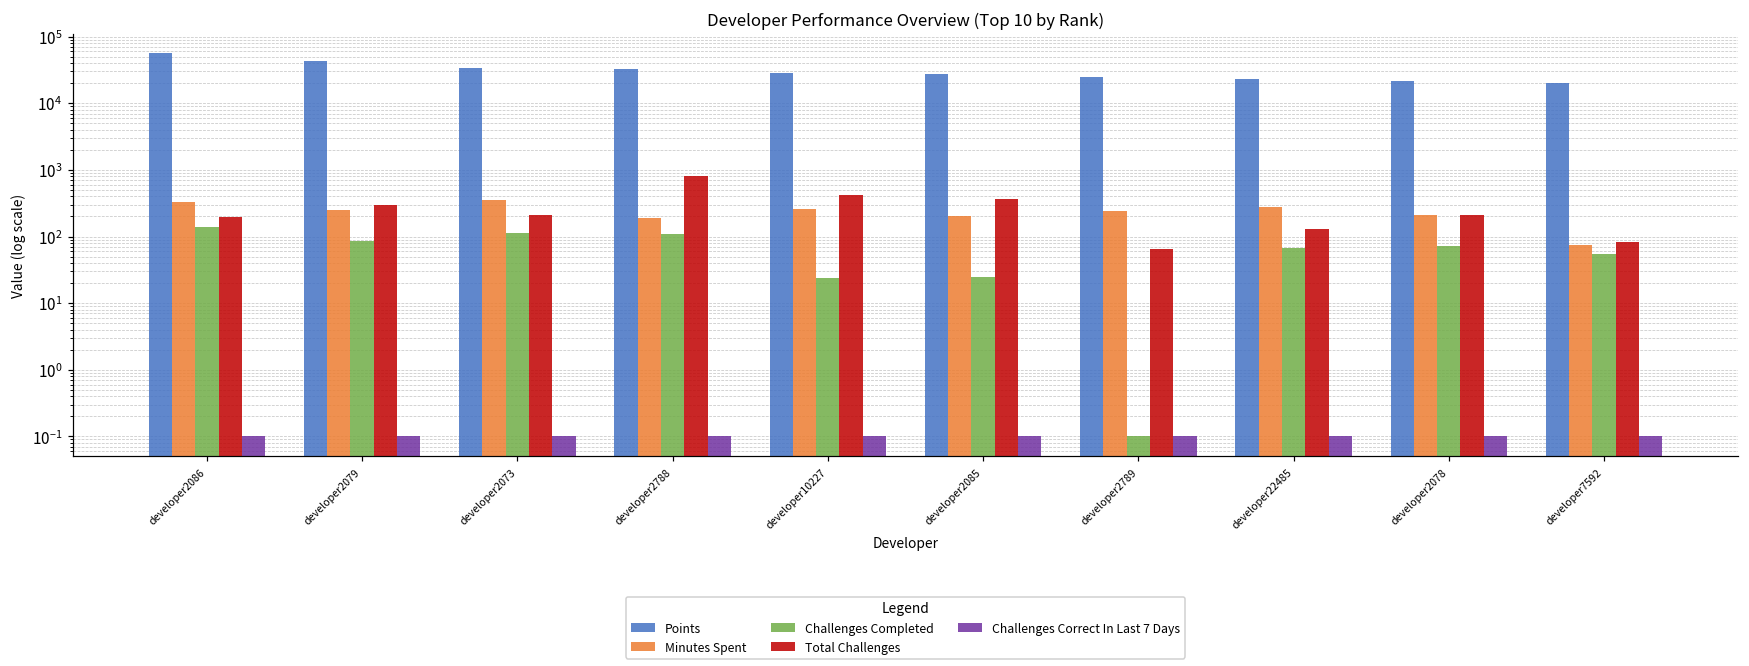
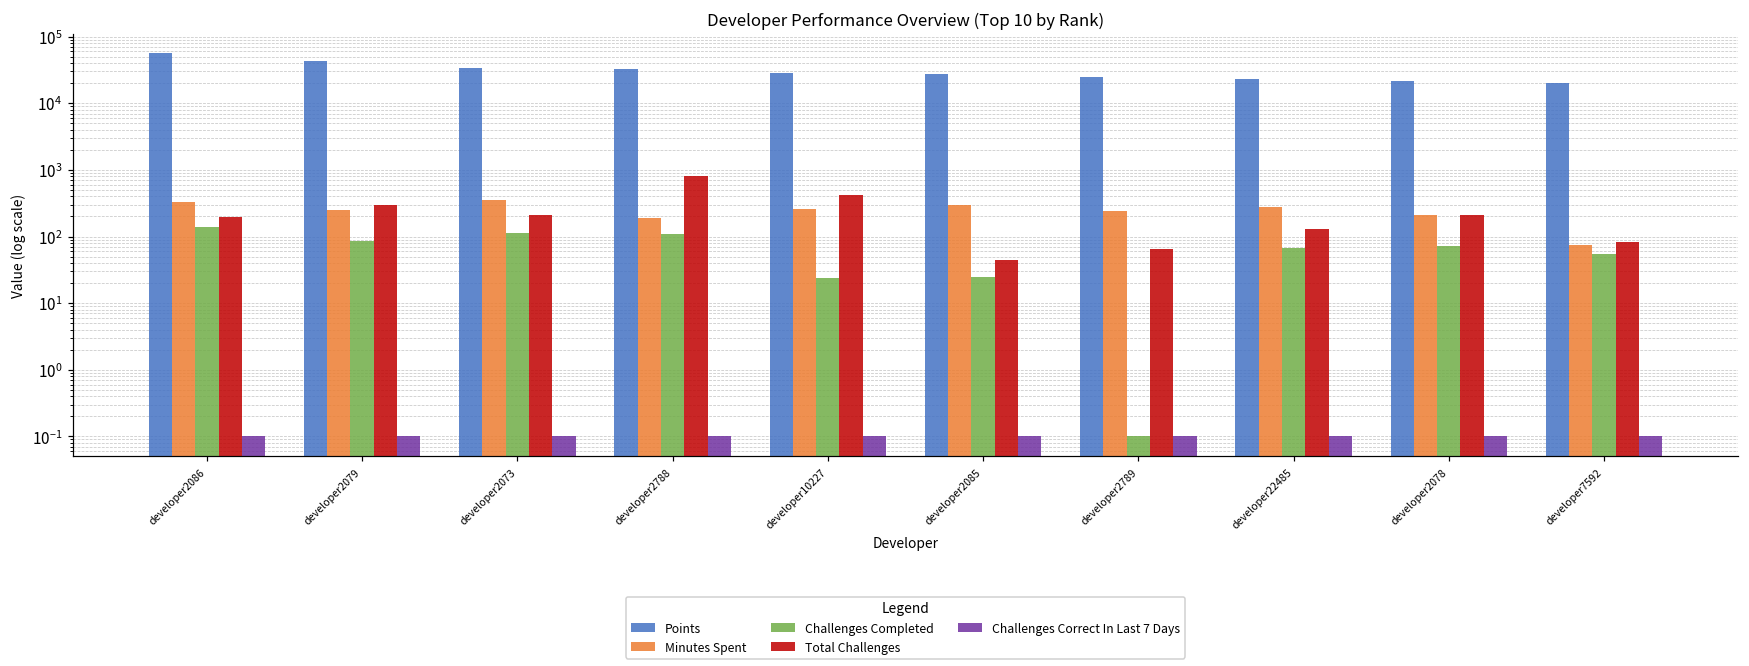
  {
    "Points": {
      "developer2086": 60000,
      "developer2079": 40000,
      "developer2073": 30000,
      "developer2788": 30000,
      "developer10227": 30000,
      "developer2085": 30000,
      "developer2789": 24000,
      "developer22485": 23000,
      "developer2078": 22000,
      "developer7592": 20000
    },
    "Minutes Spent": {
      "developer2086": 300,
      "developer2079": 250,
      "developer2073": 400,
      "developer2788": 190,
      "developer10227": 260,
-     "developer2085": 200,
+     "developer2085": 300,
      "developer2789": 250,
      "developer22485": 300,
      "developer2078": 210,
      "developer7592": 70
    },
    "Challenges Completed": {
      "developer2086": 140,
      "developer2079": 90,
      "developer2073": 110,
      "developer2788": 110,
      "developer10227": 24,
      "developer2085": 25,
      "developer2789": 0.10,
      "developer22485": 70,
      "developer2078": 70,
      "developer7592": 50
    },
    "Total Challenges": {
      "developer2086": 200,
      "developer2079": 300,
      "developer2073": 210,
      "developer2788": 800,
      "developer10227": 400,
-     "developer2085": 400,
+     "developer2085": 40,
      "developer2789": 60,
      "developer22485": 130,
      "developer2078": 210,
      "developer7592": 80
    },
    "Challenges Correct In Last 7 Days": {
      "developer2086": 0.10,
      "developer2079": 0.10,
      "developer2073": 0.10,
      "developer2788": 0.10,
      "developer10227": 0.10,
      "developer2085": 0.10,
      "developer2789": 0.10,
      "developer22485": 0.10,
      "developer2078": 0.10,
      "developer7592": 0.10
    }
  }
